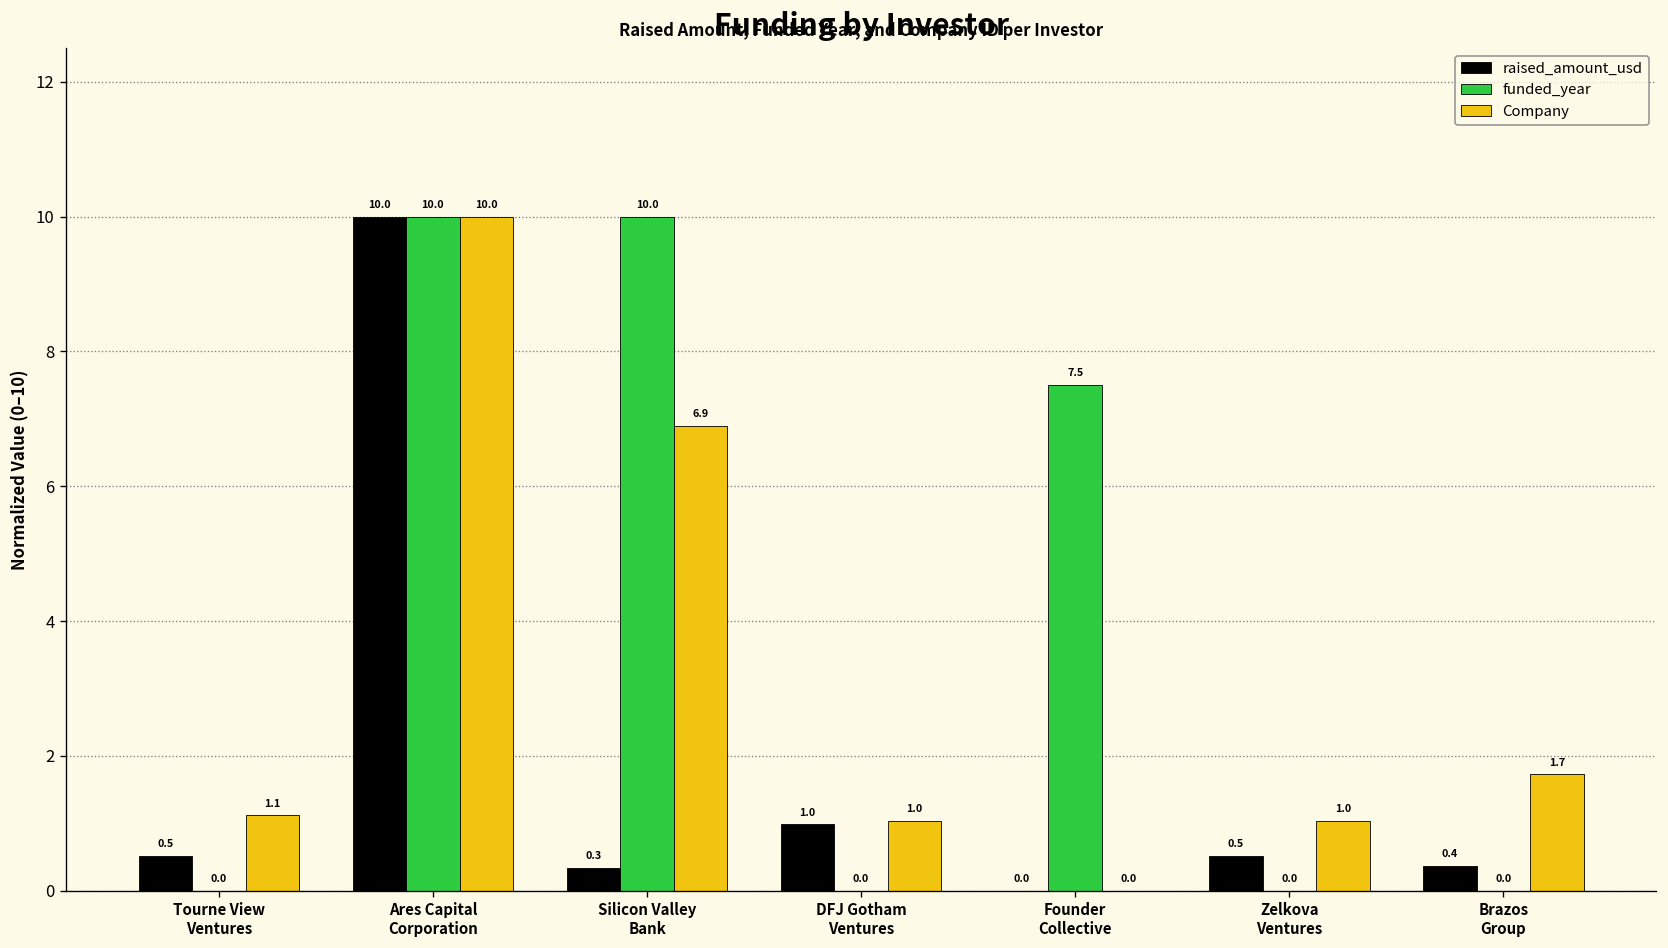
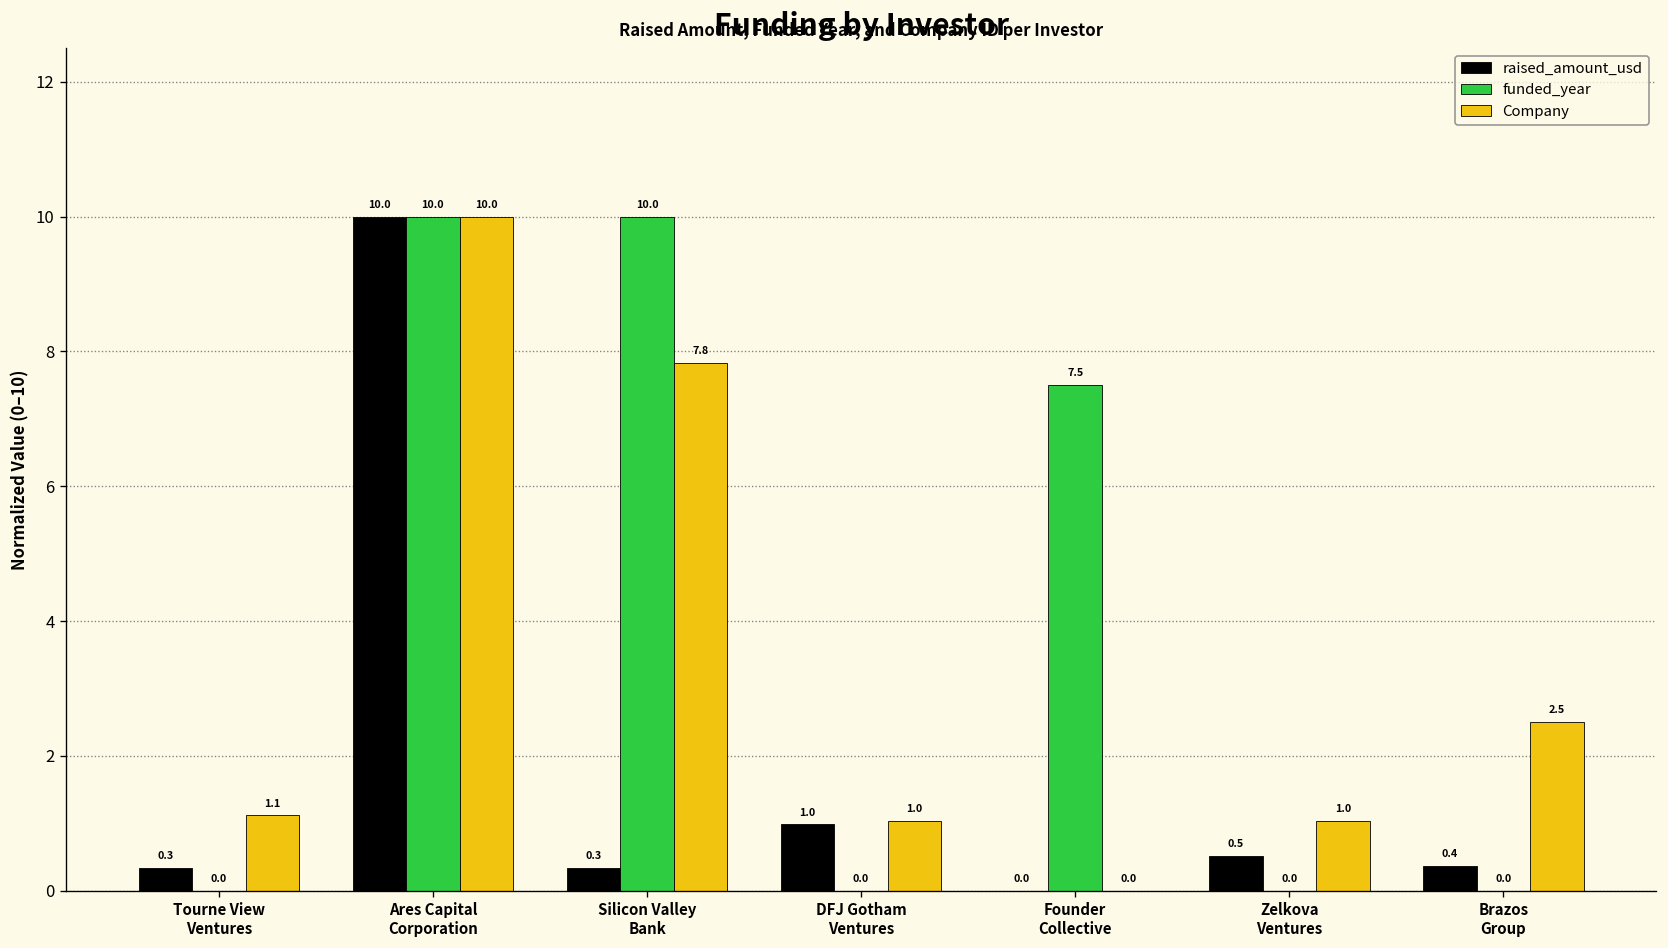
  {
    "raised_amount_usd": {
-     "Tourne View Ventures": 0.5,
+     "Tourne View Ventures": 0.3,
      "Ares Capital Corporation": 10.0,
      "Silicon Valley Bank": 0.3,
      "DFJ Gotham Ventures": 1.0,
      "Founder Collective": 0.0,
      "Zelkova Ventures": 0.5,
      "Brazos Group": 0.4
    },
    "funded_year": {
      "Tourne View Ventures": 0.0,
      "Ares Capital Corporation": 10.0,
      "Silicon Valley Bank": 10.0,
      "DFJ Gotham Ventures": 0.0,
      "Founder Collective": 7.5,
      "Zelkova Ventures": 0.0,
      "Brazos Group": 0.0
    },
    "Company": {
      "Tourne View Ventures": 1.1,
      "Ares Capital Corporation": 10.0,
-     "Silicon Valley Bank": 6.9,
+     "Silicon Valley Bank": 7.8,
      "DFJ Gotham Ventures": 1.0,
      "Founder Collective": 0.0,
      "Zelkova Ventures": 1.0,
-     "Brazos Group": 1.7
+     "Brazos Group": 2.5
    }
  }
